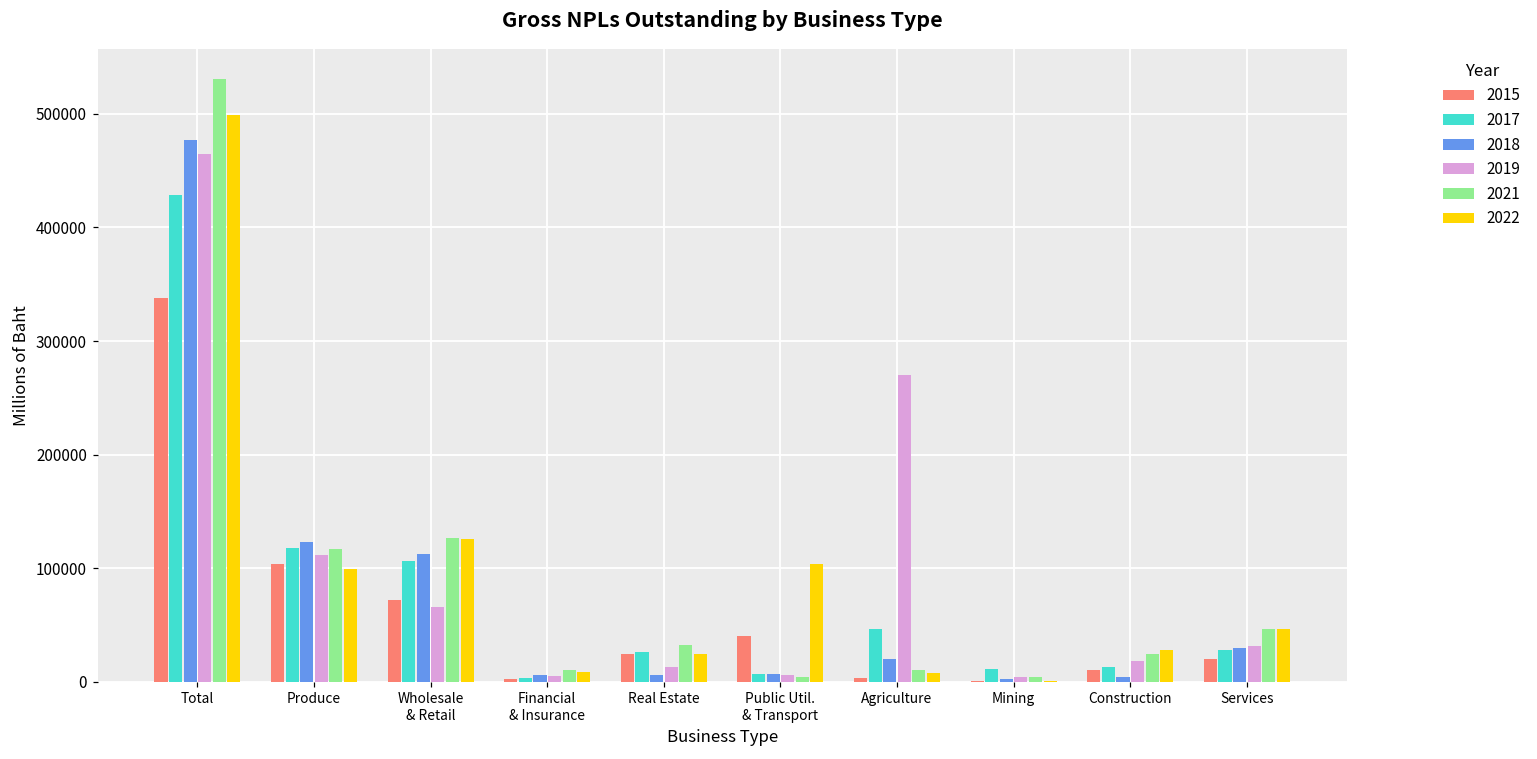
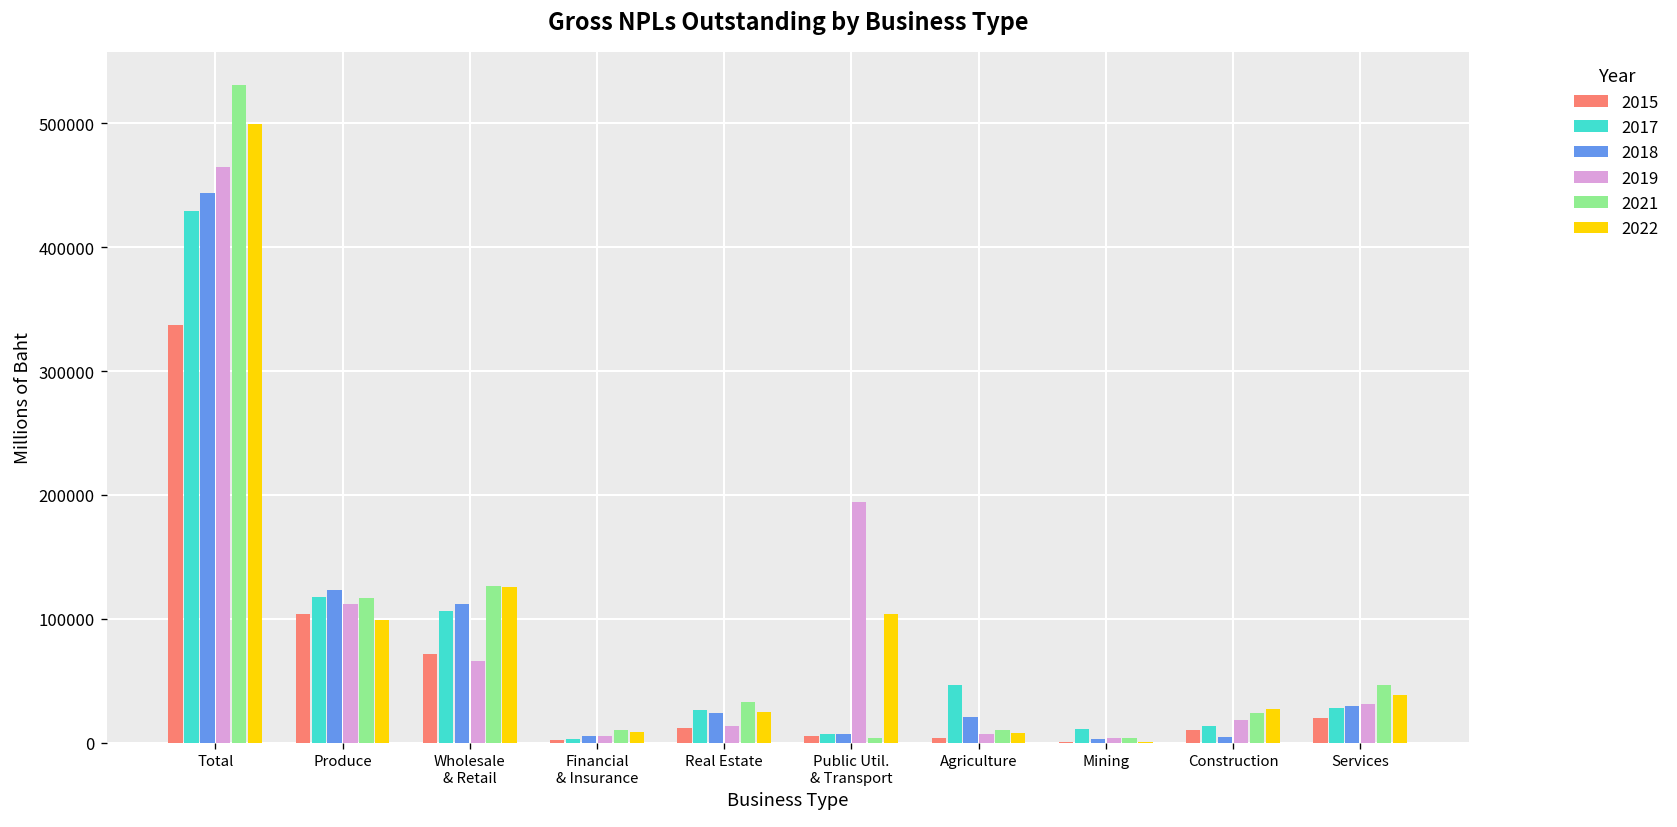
  {
    "2015": {
      "Total": 338000,
      "Produce": 104000,
      "Wholesale & Retail": 72000,
-     "Real Estate": 24000,
-     "Public Util. & Transport": 41000,
+     "Real Estate": 11000,
+     "Public Util. & Transport": 5000,
      "Agriculture": 4000,
      "Construction": 10000,
      "Services": 20000
    },
    "2017": {
      "Total": 429000,
      "Produce": 117000,
      "Wholesale & Retail": 106000,
      "Financial & Insurance": 3000,
      "Real Estate": 27000,
      "Public Util. & Transport": 7000,
      "Agriculture": 47000,
      "Mining": 11000,
      "Construction": 13000,
      "Services": 28000
    },
    "2018": {
-     "Total": 477000,
+     "Total": 444000,
      "Produce": 123000,
      "Wholesale & Retail": 112000,
      "Financial & Insurance": 6000,
-     "Real Estate": 6000,
+     "Real Estate": 24000,
      "Public Util. & Transport": 7000,
      "Agriculture": 20000,
      "Mining": 3000,
      "Construction": 5000,
      "Services": 29000
    },
    "2019": {
      "Total": 465000,
      "Produce": 112000,
      "Wholesale & Retail": 66000,
      "Financial & Insurance": 5000,
      "Real Estate": 13000,
-     "Public Util. & Transport": 6000,
-     "Agriculture": 270000,
+     "Public Util. & Transport": 194000,
+     "Agriculture": 7000,
      "Mining": 4000,
      "Construction": 19000,
      "Services": 31000
    },
    "2021": {
      "Total": 531000,
      "Produce": 117000,
      "Wholesale & Retail": 126000,
      "Financial & Insurance": 11000,
      "Real Estate": 33000,
      "Public Util. & Transport": 4000,
      "Agriculture": 10000,
      "Mining": 4000,
      "Construction": 24000,
      "Services": 46000
    },
    "2022": {
      "Total": 499000,
      "Produce": 99000,
      "Wholesale & Retail": 126000,
      "Financial & Insurance": 8000,
      "Real Estate": 25000,
      "Public Util. & Transport": 104000,
      "Agriculture": 8000,
      "Construction": 28000,
-     "Services": 47000
+     "Services": 38000
    }
  }
